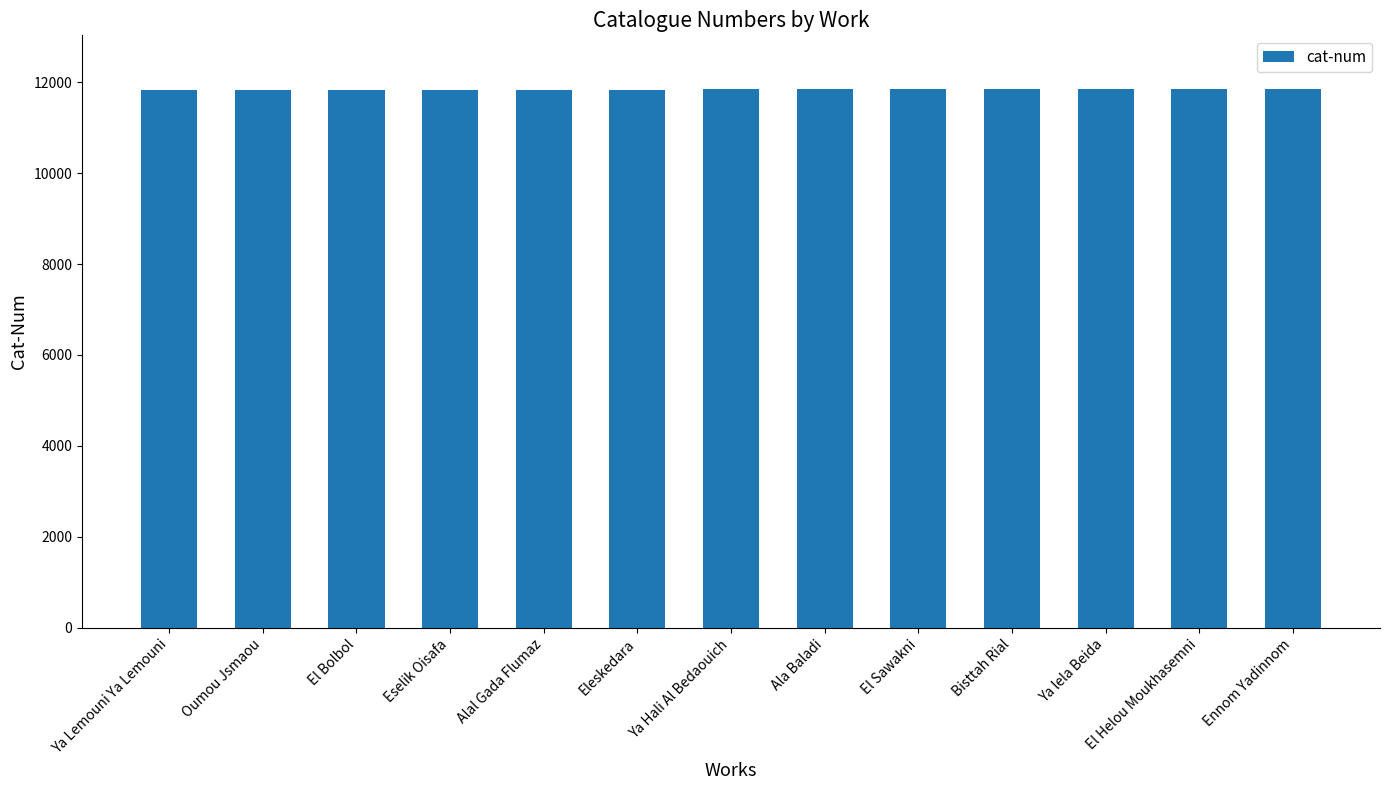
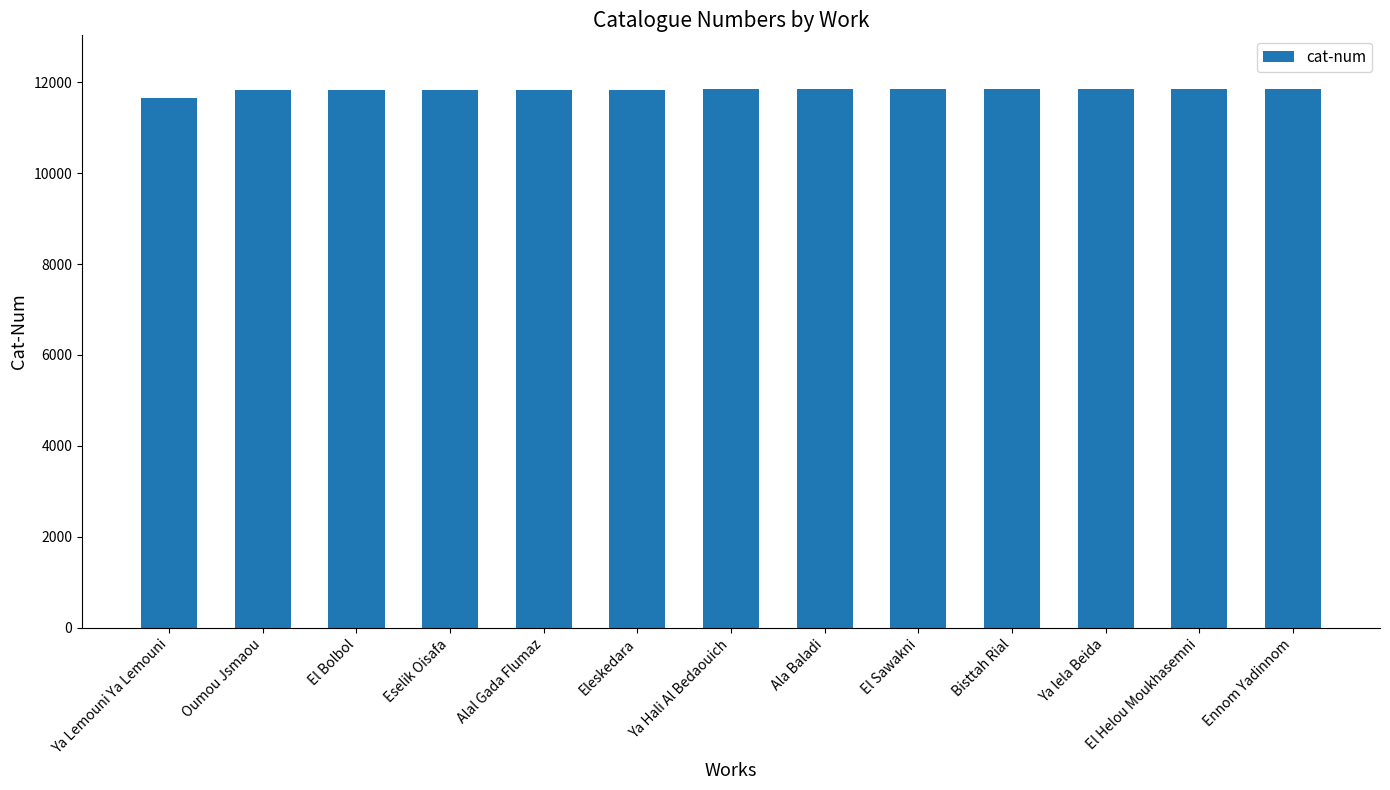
  {
-   "Ya Lemouni Ya Lemouni": 11800,
+   "Ya Lemouni Ya Lemouni": 11700,
    "Oumou Jsmaou": 11800,
    "El Bolbol": 11800,
    "Eselik Oisafa": 11800,
    "Alal Gada Flumaz": 11800,
    "Eleskedara": 11800,
    "Ya Hali Al Bedaouich": 11800,
    "Ala Baladi": 11800,
    "El Sawakni": 11800,
    "Bisttah Rial": 11800,
    "Ya lela Beida": 11800,
    "El Helou Moukhasemni": 11800,
    "Ennom Yadinnom": 11800
  }
